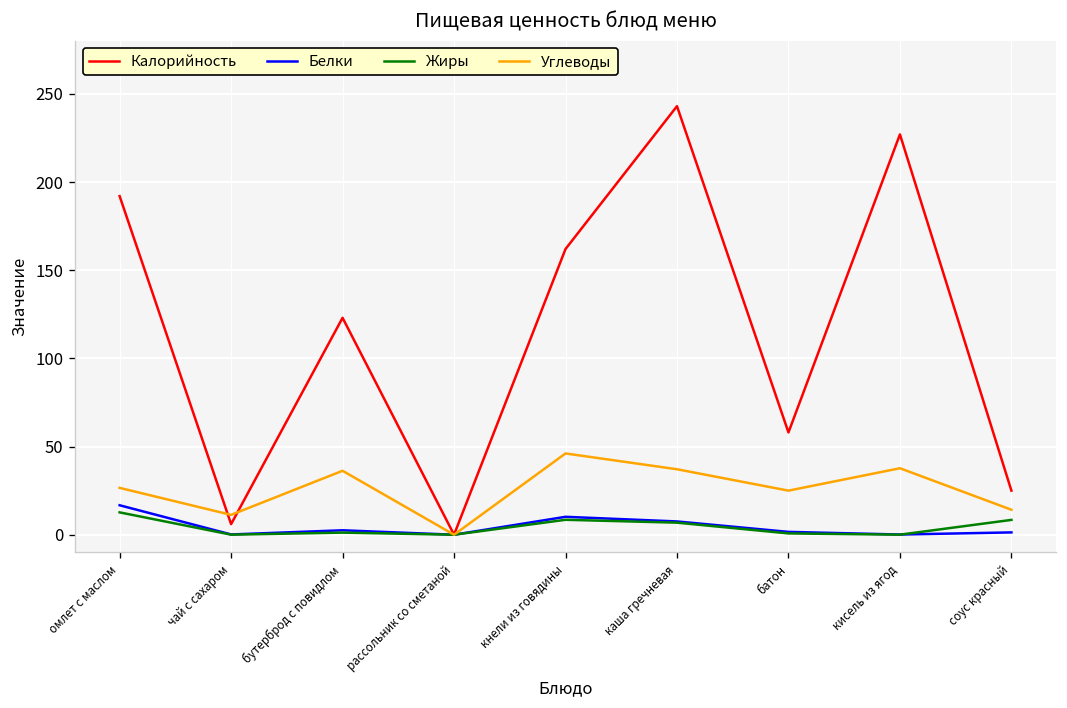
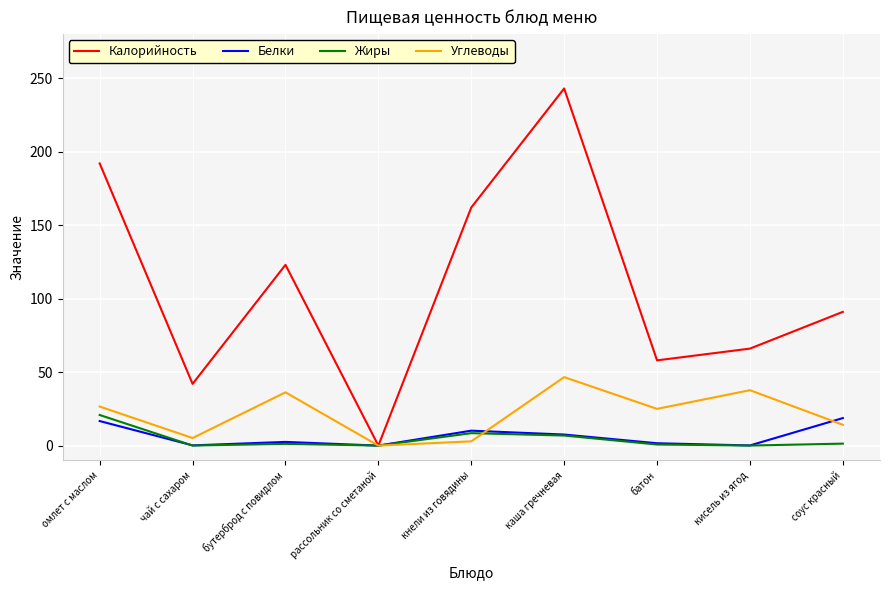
  {
    "Калорийность": {
      "омлет с маслом": 192,
-     "чай с сахаром": 6,
+     "чай с сахаром": 42,
      "бутерброд с повидлом": 123,
      "кнели из говядины": 162,
      "каша гречневая": 243,
      "батон": 58,
-     "кисель из ягод": 227,
-     "соус красный": 25
+     "кисель из ягод": 66,
+     "соус красный": 91
    },
    "Белки": {
      "омлет с маслом": 17,
-     "соус красный": 1
+     "соус красный": 19
    },
    "Жиры": {
-     "омлет с маслом": 13,
-     "соус красный": 8
+     "омлет с маслом": 21,
+     "соус красный": 1
    },
    "Углеводы": {
      "омлет с маслом": 27,
-     "чай с сахаром": 11,
+     "чай с сахаром": 5,
      "бутерброд с повидлом": 36,
-     "кнели из говядины": 46,
-     "каша гречневая": 37,
+     "кнели из говядины": 3,
+     "каша гречневая": 47,
      "батон": 25,
      "кисель из ягод": 38,
      "соус красный": 14
    }
  }
